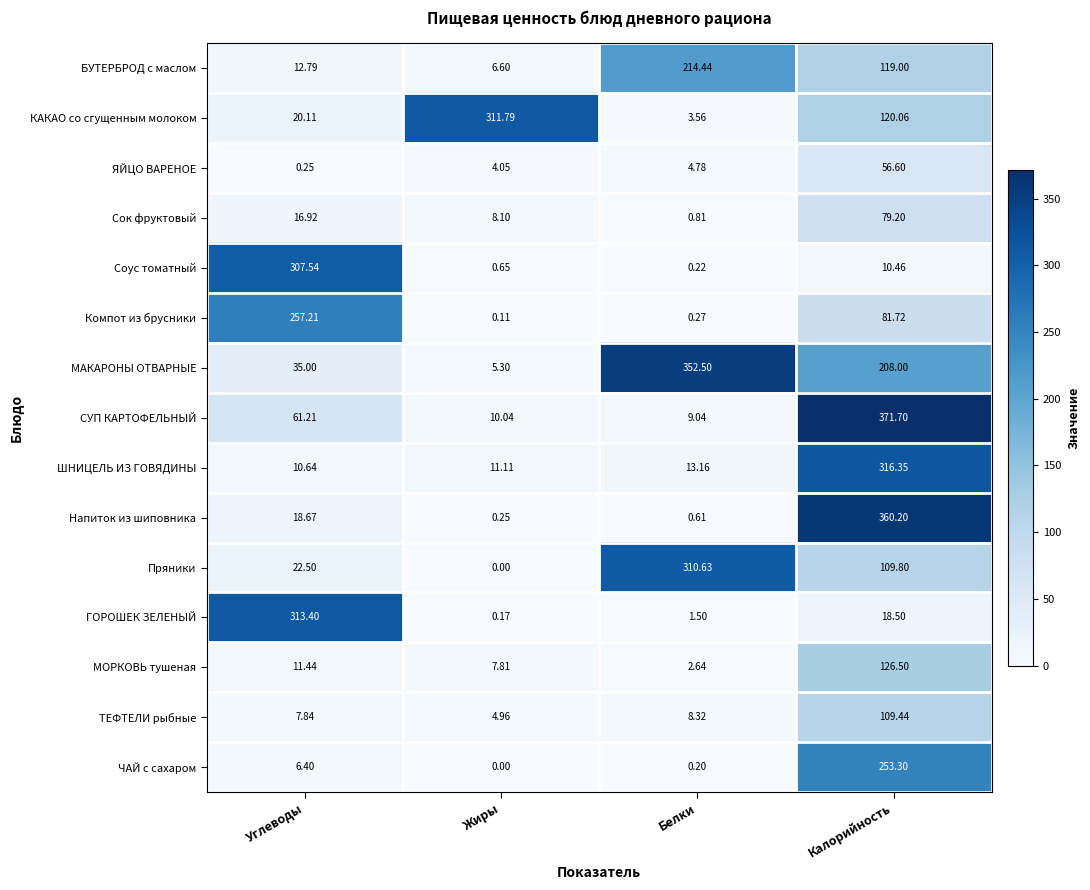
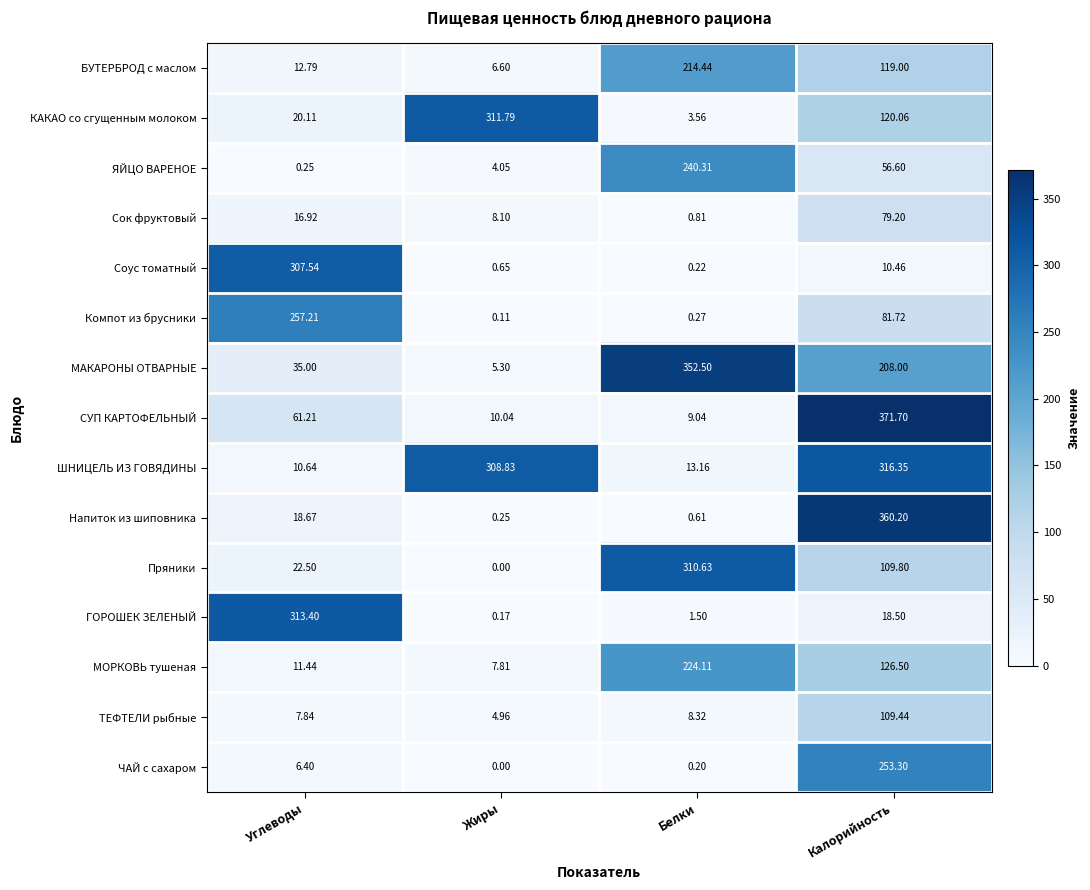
  {
    "БУТЕРБРОД с маслом": {
      "Углеводы": 12.79,
      "Жиры": 6.60,
      "Белки": 214.44,
      "Калорийность": 119.00
    },
    "КАКАО со сгущенным молоком": {
      "Углеводы": 20.11,
      "Жиры": 311.79,
      "Белки": 3.56,
      "Калорийность": 120.06
    },
    "ЯЙЦО ВАРЕНОЕ": {
      "Углеводы": 0.25,
      "Жиры": 4.05,
-     "Белки": 4.78,
+     "Белки": 240.31,
      "Калорийность": 56.60
    },
    "Сок фруктовый": {
      "Углеводы": 16.92,
      "Жиры": 8.10,
      "Белки": 0.81,
      "Калорийность": 79.20
    },
    "Соус томатный": {
      "Углеводы": 307.54,
      "Жиры": 0.65,
      "Белки": 0.22,
      "Калорийность": 10.46
    },
    "Компот из брусники": {
      "Углеводы": 257.21,
      "Жиры": 0.11,
      "Белки": 0.27,
      "Калорийность": 81.72
    },
    "МАКАРОНЫ ОТВАРНЫЕ": {
      "Углеводы": 35.00,
      "Жиры": 5.30,
      "Белки": 352.50,
      "Калорийность": 208.00
    },
    "СУП КАРТОФЕЛЬНЫЙ": {
      "Углеводы": 61.21,
      "Жиры": 10.04,
      "Белки": 9.04,
      "Калорийность": 371.70
    },
    "ШНИЦЕЛЬ ИЗ ГОВЯДИНЫ": {
      "Углеводы": 10.64,
-     "Жиры": 11.11,
+     "Жиры": 308.83,
      "Белки": 13.16,
      "Калорийность": 316.35
    },
    "Напиток из шиповника": {
      "Углеводы": 18.67,
      "Жиры": 0.25,
      "Белки": 0.61,
      "Калорийность": 360.20
    },
    "Пряники": {
      "Углеводы": 22.50,
      "Жиры": 0.00,
      "Белки": 310.63,
      "Калорийность": 109.80
    },
    "ГОРОШЕК ЗЕЛЕНЫЙ": {
      "Углеводы": 313.40,
      "Жиры": 0.17,
      "Белки": 1.50,
      "Калорийность": 18.50
    },
    "МОРКОВЬ тушеная": {
      "Углеводы": 11.44,
      "Жиры": 7.81,
-     "Белки": 2.64,
+     "Белки": 224.11,
      "Калорийность": 126.50
    },
    "ТЕФТЕЛИ рыбные": {
      "Углеводы": 7.84,
      "Жиры": 4.96,
      "Белки": 8.32,
      "Калорийность": 109.44
    },
    "ЧАЙ с сахаром": {
      "Углеводы": 6.40,
      "Жиры": 0.00,
      "Белки": 0.20,
      "Калорийность": 253.30
    }
  }
